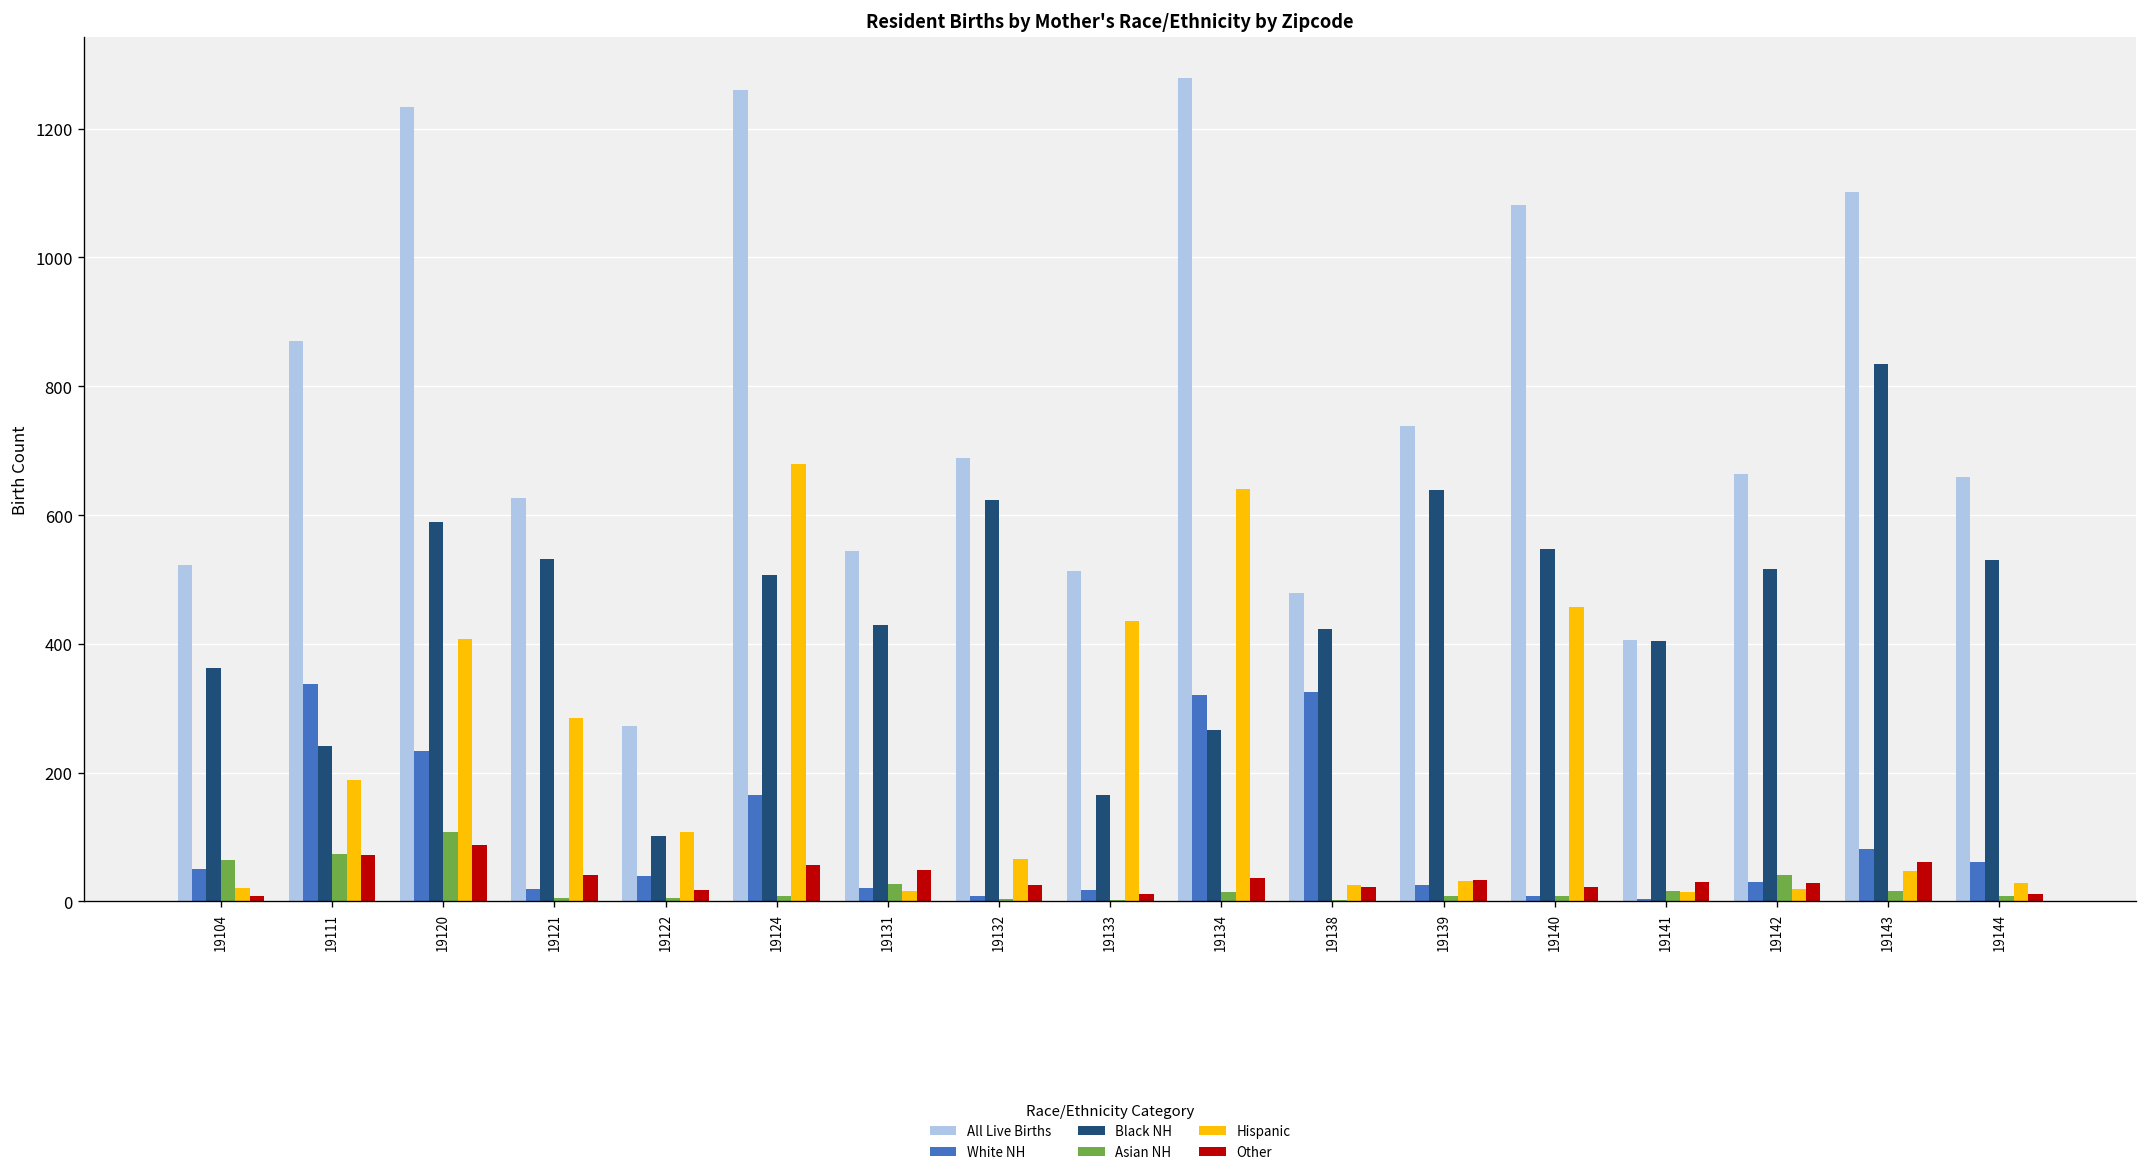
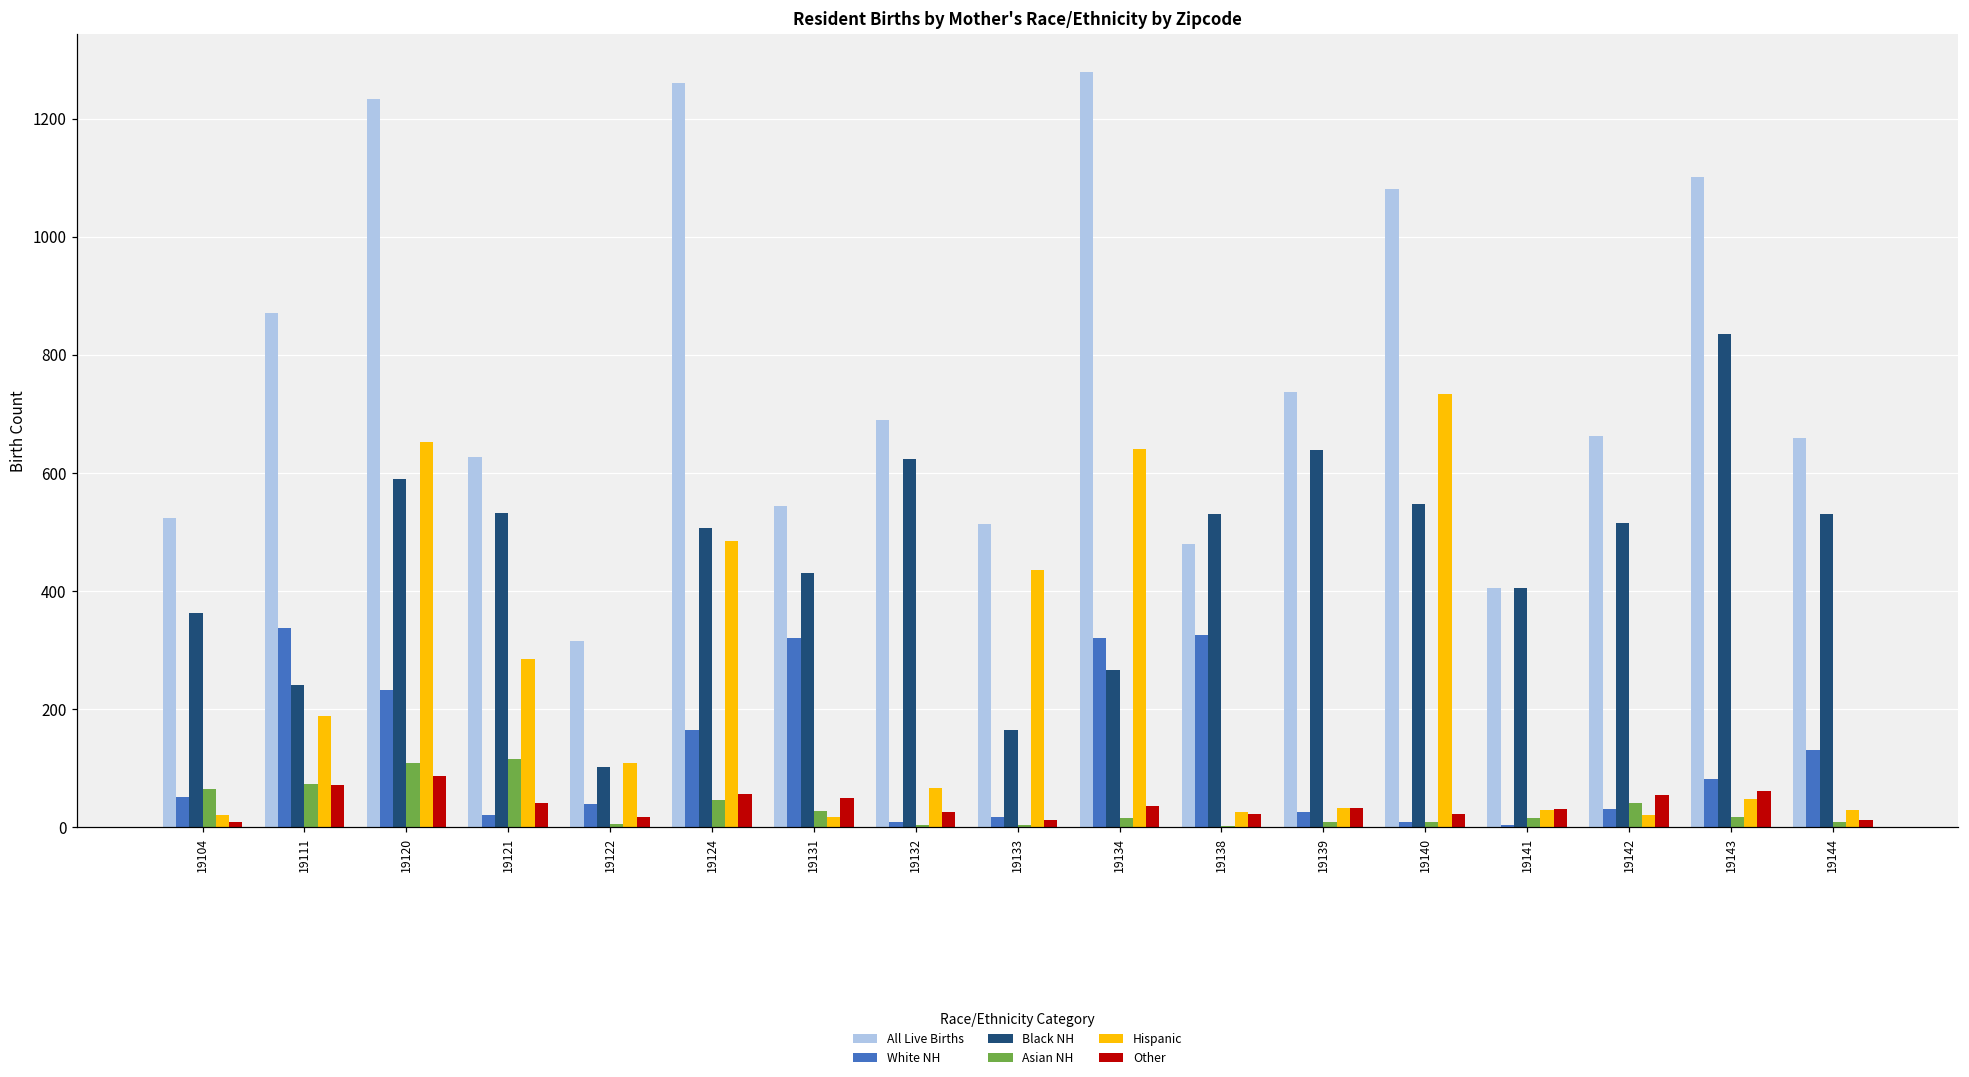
  {
    "All Live Births": {
      "19104": 520,
      "19111": 870,
      "19120": 1230,
      "19121": 630,
-     "19122": 270,
+     "19122": 320,
      "19124": 1260,
      "19131": 540,
      "19132": 690,
      "19133": 510,
      "19134": 1280,
      "19138": 480,
      "19139": 740,
      "19140": 1080,
      "19141": 410,
      "19142": 660,
      "19143": 1100,
      "19144": 660
    },
    "White NH": {
      "19104": 50,
      "19111": 340,
      "19120": 230,
      "19121": 20,
      "19122": 40,
      "19124": 170,
-     "19131": 20,
+     "19131": 320,
      "19132": 10,
      "19133": 20,
      "19134": 320,
      "19138": 330,
      "19139": 30,
      "19140": 10,
      "19142": 30,
      "19143": 80,
-     "19144": 60
+     "19144": 130
    },
    "Black NH": {
      "19104": 360,
      "19111": 240,
      "19120": 590,
      "19121": 530,
      "19122": 100,
      "19124": 510,
      "19131": 430,
      "19132": 620,
      "19133": 170,
      "19134": 270,
-     "19138": 420,
+     "19138": 530,
      "19139": 640,
      "19140": 550,
      "19141": 410,
      "19142": 520,
      "19143": 840,
      "19144": 530
    },
    "Asian NH": {
      "19104": 70,
      "19111": 70,
      "19120": 110,
-     "19121": 10,
+     "19121": 120,
      "19122": 10,
-     "19124": 10,
+     "19124": 50,
      "19131": 30,
      "19134": 20,
      "19139": 10,
      "19140": 10,
      "19141": 20,
      "19142": 40,
      "19143": 20,
      "19144": 10
    },
    "Hispanic": {
      "19104": 20,
      "19111": 190,
-     "19120": 410,
+     "19120": 650,
      "19121": 290,
      "19122": 110,
-     "19124": 680,
+     "19124": 490,
      "19131": 20,
      "19132": 70,
      "19133": 440,
      "19134": 640,
      "19138": 30,
      "19139": 30,
-     "19140": 460,
-     "19141": 10,
+     "19140": 730,
+     "19141": 30,
      "19142": 20,
      "19143": 50,
      "19144": 30
    },
    "Other": {
      "19104": 10,
      "19111": 70,
      "19120": 90,
      "19121": 40,
      "19122": 20,
      "19124": 60,
      "19131": 50,
      "19132": 30,
      "19133": 10,
      "19134": 40,
      "19138": 20,
      "19139": 30,
      "19140": 20,
      "19141": 30,
-     "19142": 30,
+     "19142": 60,
      "19143": 60,
      "19144": 10
    }
  }
